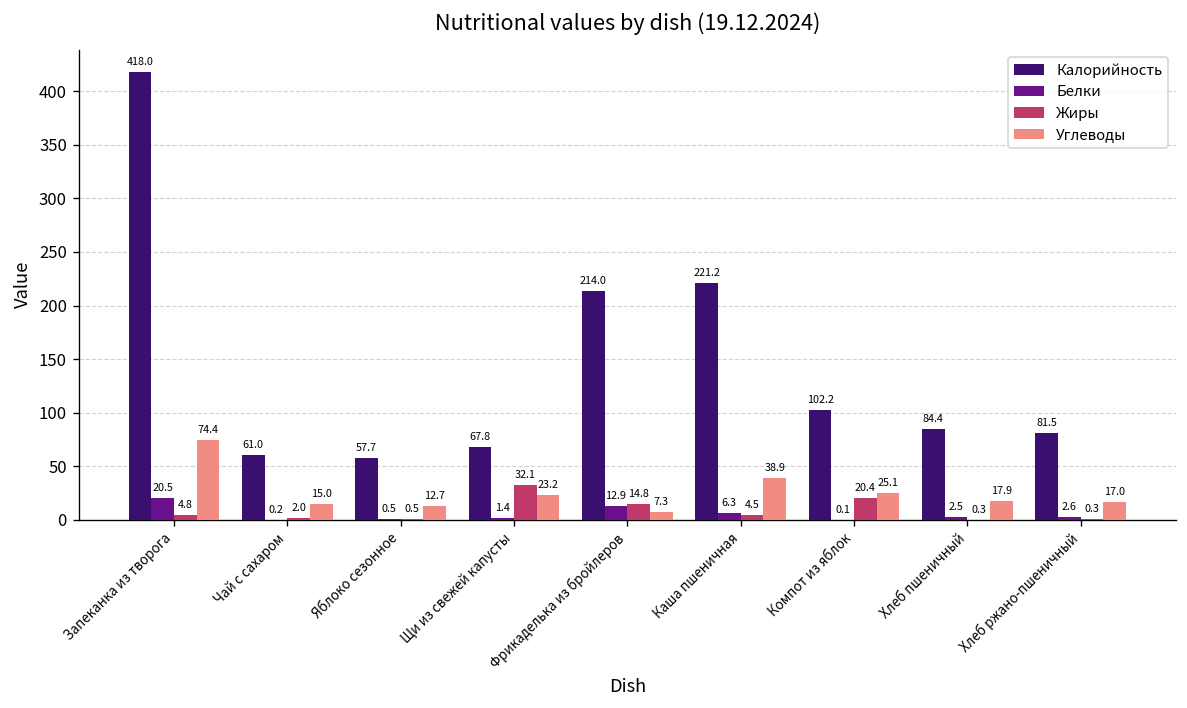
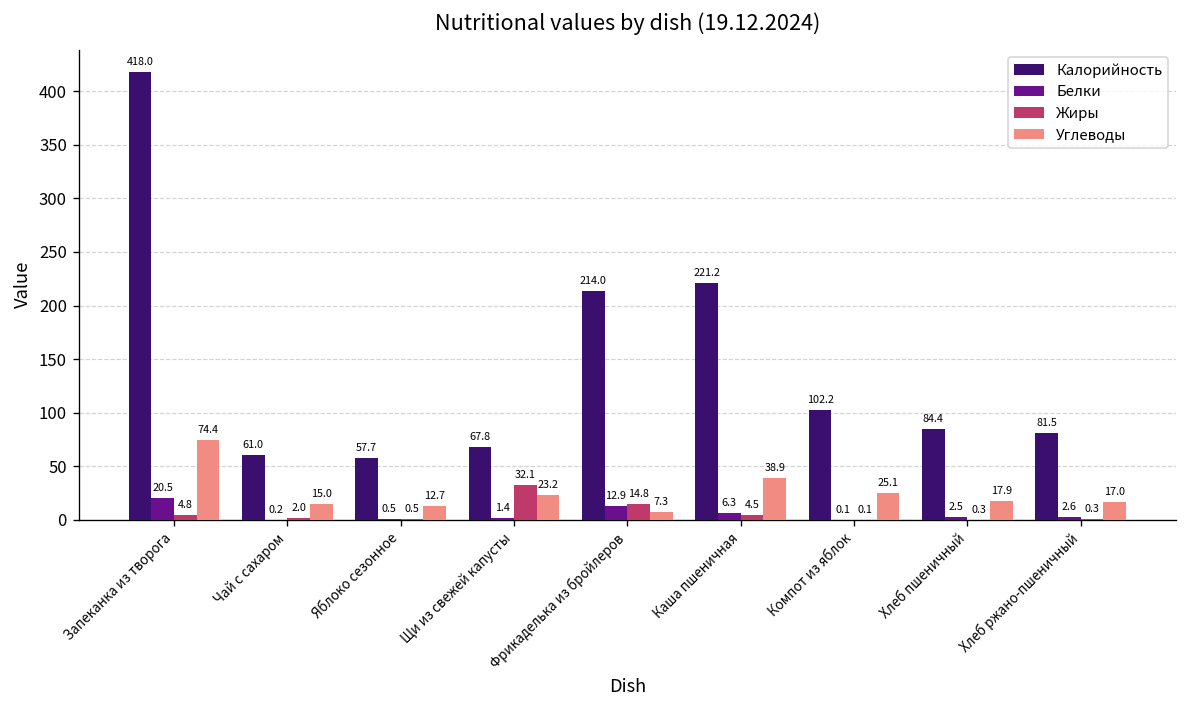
  {
    "Жиры": {
      "Запеканка из творога": 4.8,
      "Чай с сахаром": 2.0,
      "Яблоко сезонное": 0.5,
      "Щи из свежей капусты": 32.1,
      "Фрикаделька из бройлеров": 14.8,
      "Каша пшеничная": 4.5,
-     "Компот из яблок": 20.4,
+     "Компот из яблок": 0.1,
      "Хлеб пшеничный": 0.3,
      "Хлеб ржано-пшеничный": 0.3
    },
    "Углеводы": {
      "Запеканка из творога": 74.4,
      "Чай с сахаром": 15.0,
      "Яблоко сезонное": 12.7,
      "Щи из свежей капусты": 23.2,
      "Фрикаделька из бройлеров": 7.3,
      "Каша пшеничная": 38.9,
      "Компот из яблок": 25.1,
      "Хлеб пшеничный": 17.9,
      "Хлеб ржано-пшеничный": 17.0
    }
  }
